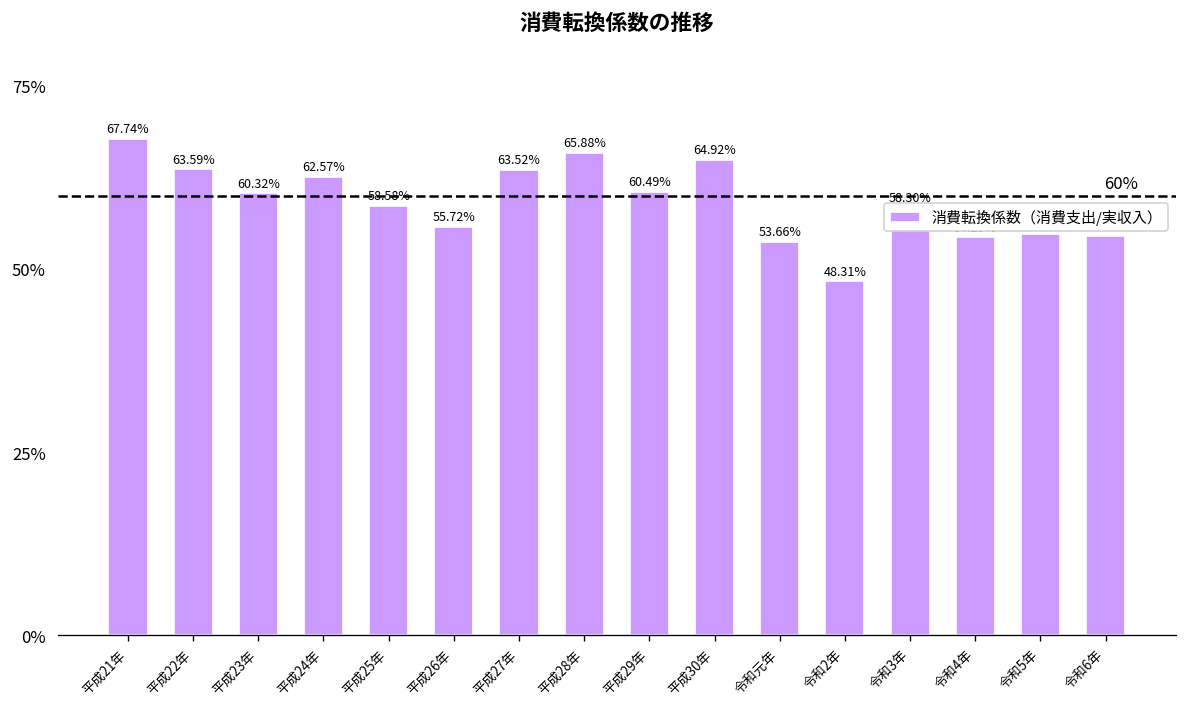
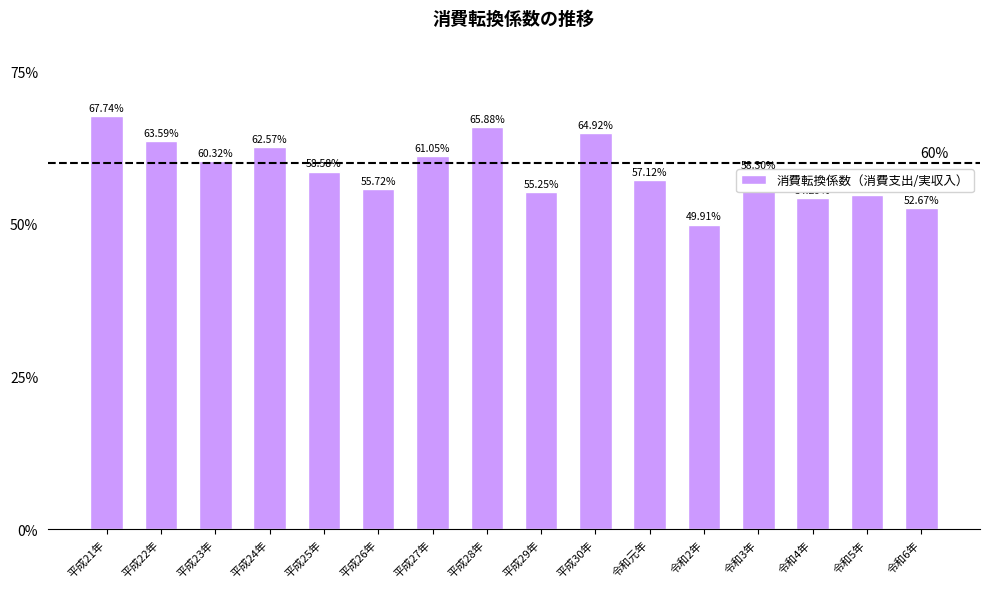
  {
    "平成21年": "67.74%",
    "平成22年": "63.59%",
    "平成23年": "60.32%",
    "平成24年": "62.57%",
    "平成25年": "58.58%",
    "平成26年": "55.72%",
-   "平成27年": "63.52%",
+   "平成27年": "61.05%",
    "平成28年": "65.88%",
-   "平成29年": "60.49%",
+   "平成29年": "55.25%",
    "平成30年": "64.92%",
-   "令和元年": "53.66%",
-   "令和2年": "48.31%",
-   "令和6年": "54%"
+   "令和元年": "57.12%",
+   "令和2年": "49.91%",
+   "令和6年": "53%"
  }
